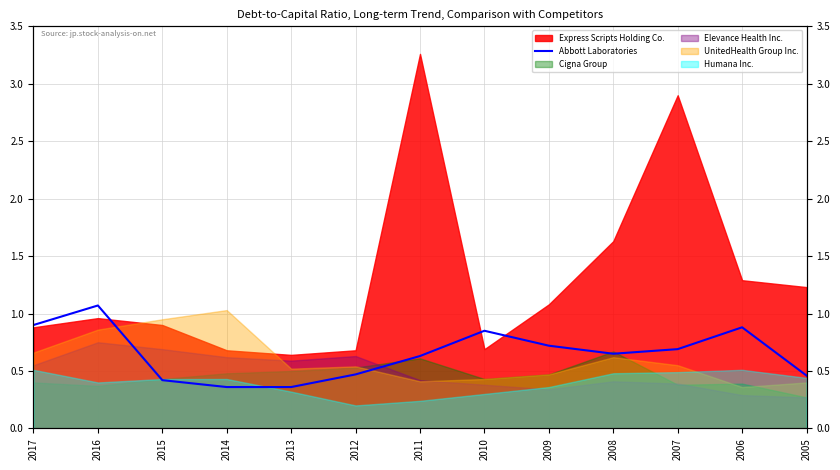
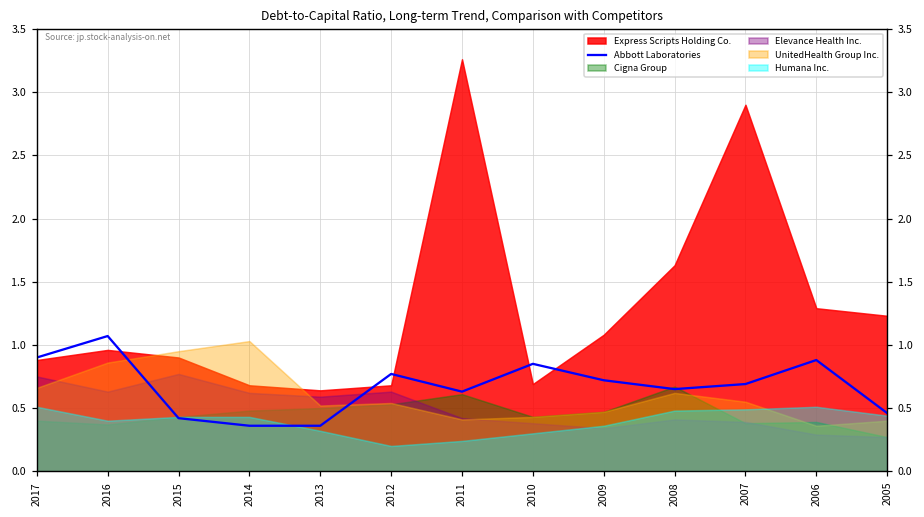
  {
    "Abbott Laboratories": {
      "2016": 1.07,
      "2014": 0.36,
      "2013": 0.36,
-     "2012": 0.47,
+     "2012": 0.77,
      "2010": 0.85,
      "2009": 0.72,
      "2007": 0.69,
      "2006": 0.88
    },
    "Express Scripts Holding Co.": {
      "2016": 0.96,
      "2015": 0.90,
      "2014": 0.68,
      "2013": 0.64,
      "2012": 0.68,
      "2011": 3.26,
      "2010": 0.69,
      "2009": 1.08,
      "2008": 1.63,
      "2007": 2.90,
      "2006": 1.29,
      "2005": 1.23
    },
    "Cigna Group": {
      "2017": 0.40,
      "2016": 0.37,
      "2014": 0.48,
      "2006": 0.39
    },
    "Elevance Health Inc.": {
-     "2017": 0.55,
-     "2016": 0.75,
-     "2015": 0.69,
+     "2017": 0.75,
+     "2016": 0.63,
+     "2015": 0.77,
      "2014": 0.62,
      "2013": 0.59,
      "2012": 0.63,
      "2010": 0.38,
      "2008": 0.41,
      "2006": 0.29
    },
    "UnitedHealth Group Inc.": {
      "2017": 0.66,
      "2016": 0.86,
      "2015": 0.95,
      "2014": 1.03,
      "2008": 0.62,
      "2007": 0.55,
      "2006": 0.36,
      "2005": 0.40
    },
    "Humana Inc.": {
      "2017": 0.51,
      "2016": 0.40,
      "2014": 0.43,
      "2013": 0.32,
      "2012": 0.20,
      "2011": 0.24,
      "2010": 0.30,
      "2008": 0.48,
      "2007": 0.49,
      "2006": 0.51
    }
  }
